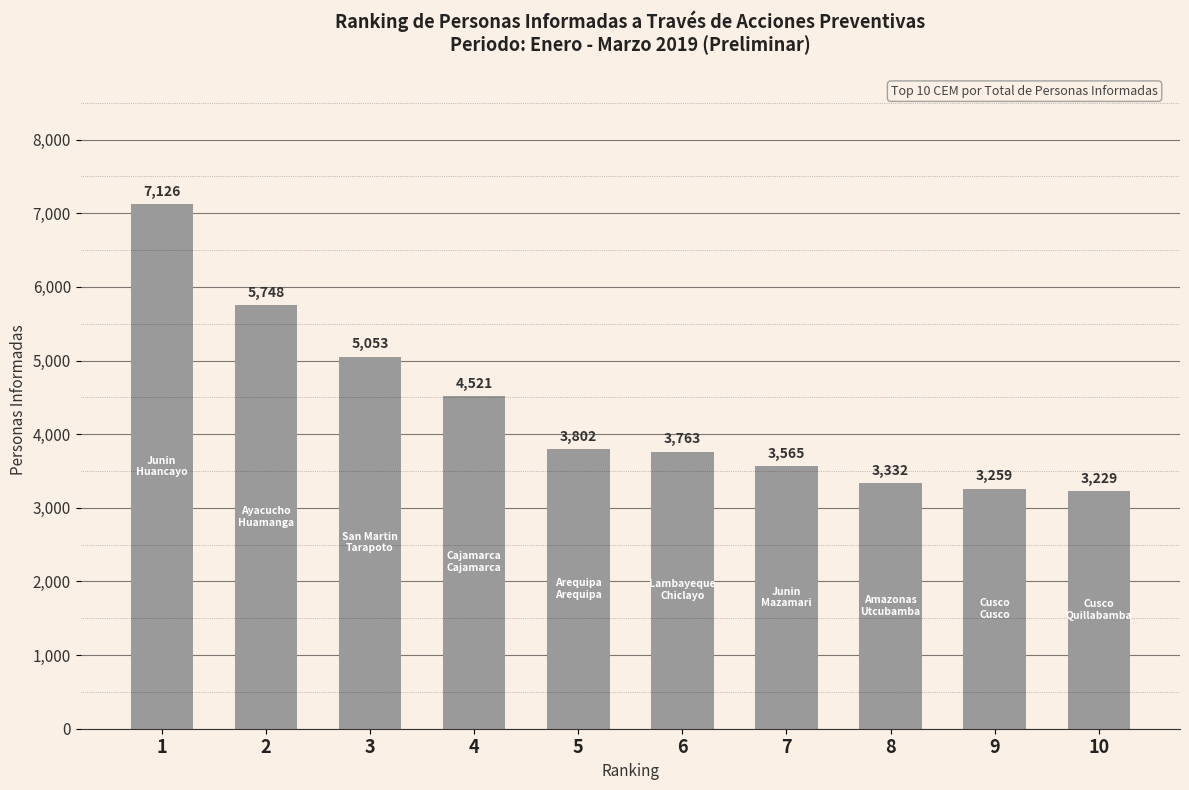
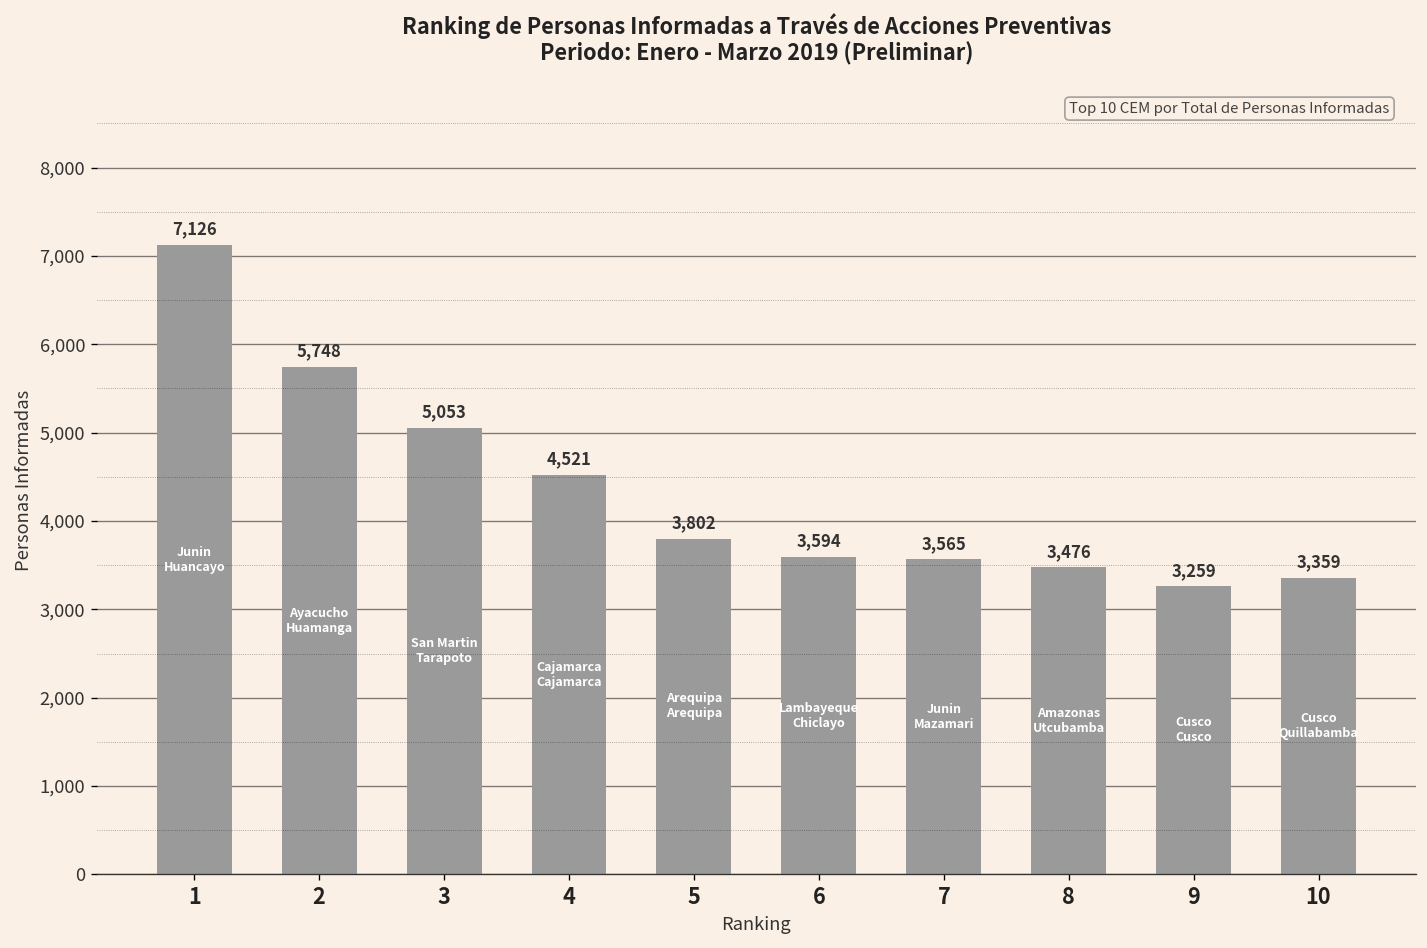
  {
    "1": "7,126",
    "2": "5,748",
    "3": "5,053",
    "4": "4,521",
    "5": "3,802",
-   "6": "3,763",
+   "6": "3,594",
    "7": "3,565",
-   "8": "3,332",
+   "8": "3,476",
    "9": "3,259",
-   "10": "3,229"
+   "10": "3,359"
  }
